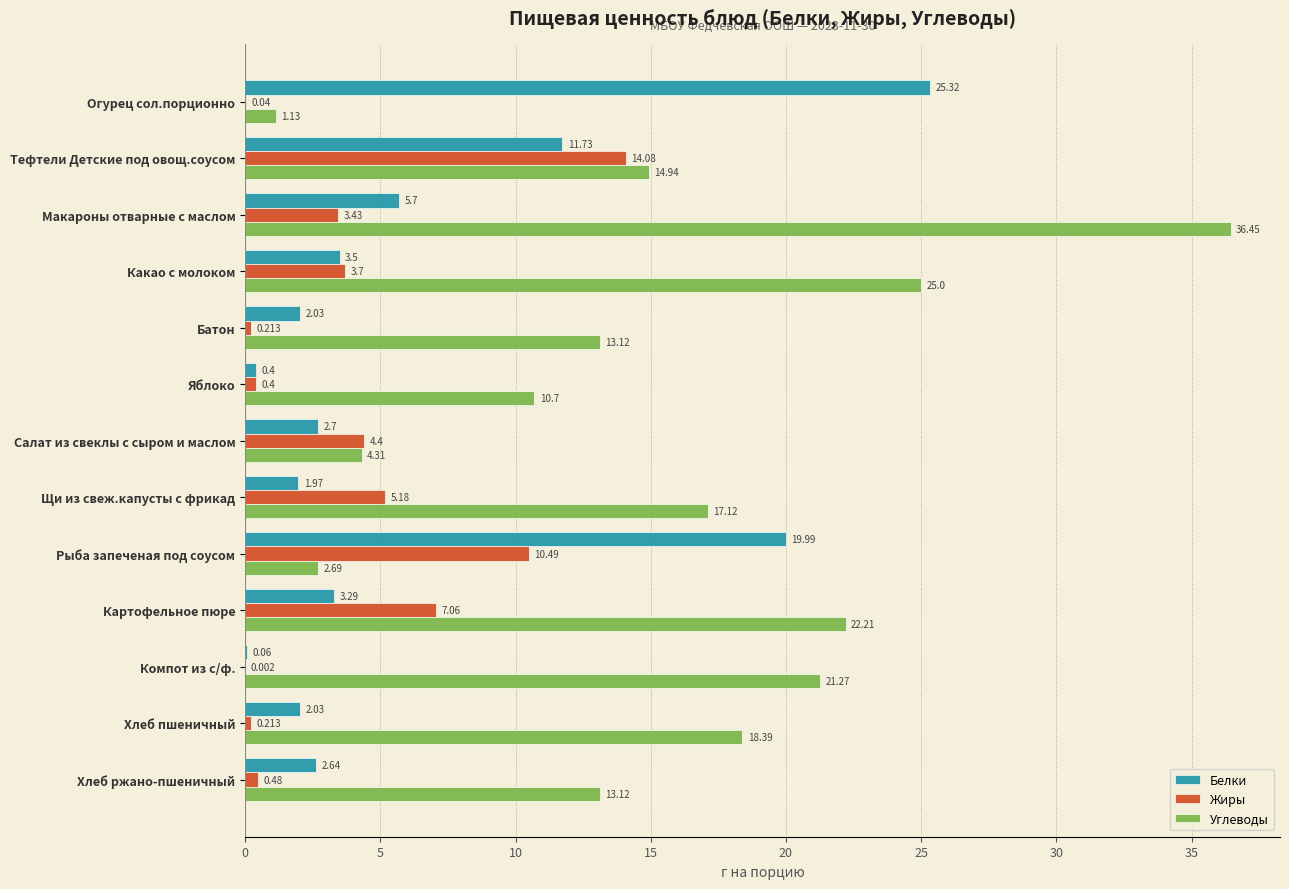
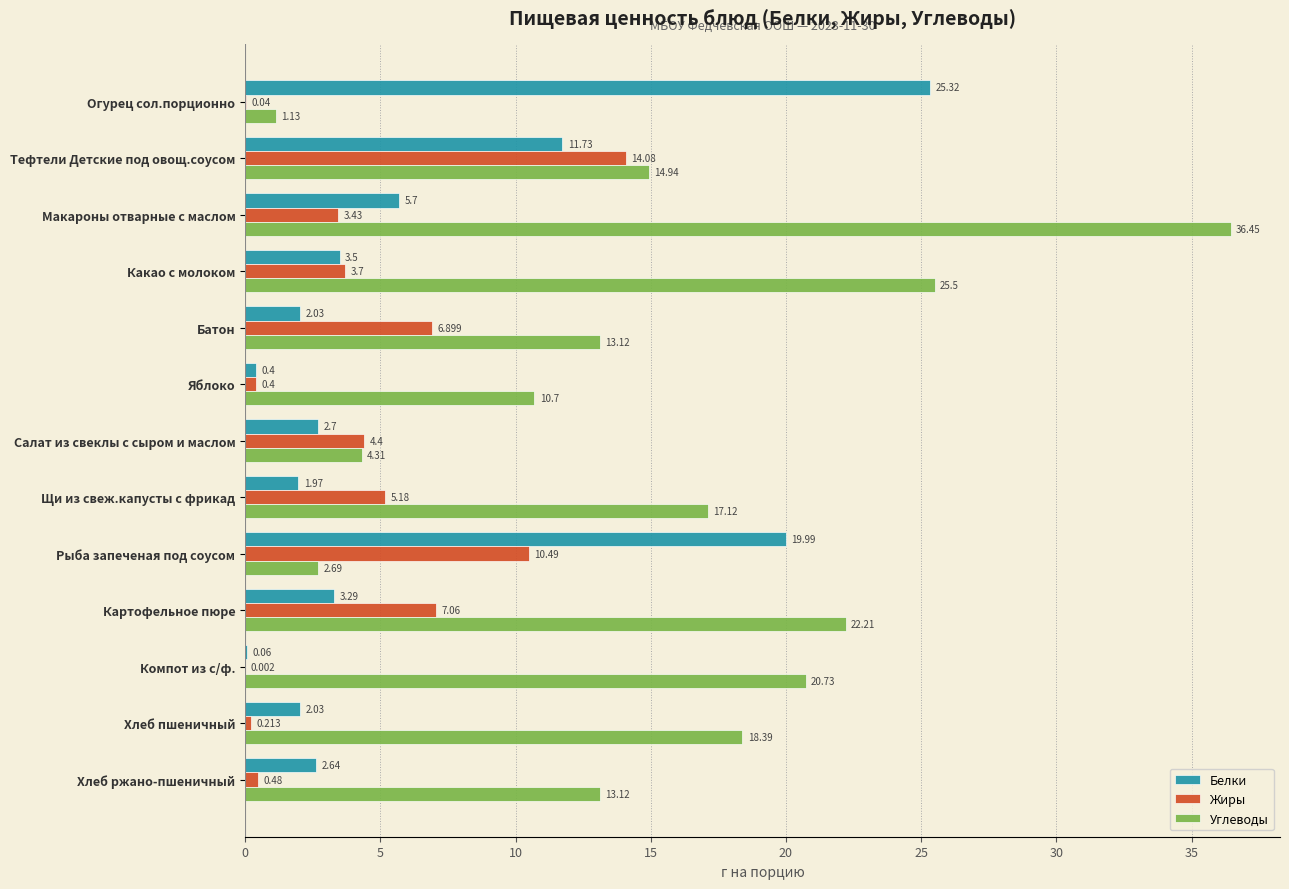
  {
    "Белки": {
      "Огурец сол.порционно": 25.32,
      "Тефтели Детские под овощ.соусом": 11.73,
      "Макароны отварные с маслом": 5.7,
      "Какао с молоком": 3.5,
      "Батон": 2.03,
      "Яблоко": 0.4,
      "Салат из свеклы с сыром и маслом": 2.7,
      "Щи из свеж.капусты с фрикад": 1.97,
      "Рыба запеченая под соусом": 19.99,
      "Картофельное пюре": 3.29,
      "Компот из с/ф.": 0.06,
      "Хлеб пшеничный": 2.03,
      "Хлеб ржано-пшеничный": 2.64
    },
    "Жиры": {
      "Огурец сол.порционно": 0.04,
      "Тефтели Детские под овощ.соусом": 14.08,
      "Макароны отварные с маслом": 3.43,
      "Какао с молоком": 3.7,
-     "Батон": 0.213,
+     "Батон": 6.899,
      "Яблоко": 0.4,
      "Салат из свеклы с сыром и маслом": 4.4,
      "Щи из свеж.капусты с фрикад": 5.18,
      "Рыба запеченая под соусом": 10.49,
      "Картофельное пюре": 7.06,
      "Компот из с/ф.": 0.002,
      "Хлеб пшеничный": 0.213,
      "Хлеб ржано-пшеничный": 0.48
    },
    "Углеводы": {
      "Огурец сол.порционно": 1.13,
      "Тефтели Детские под овощ.соусом": 14.94,
      "Макароны отварные с маслом": 36.45,
-     "Какао с молоком": 25.0,
+     "Какао с молоком": 25.5,
      "Батон": 13.12,
      "Яблоко": 10.7,
      "Салат из свеклы с сыром и маслом": 4.31,
      "Щи из свеж.капусты с фрикад": 17.12,
      "Рыба запеченая под соусом": 2.69,
      "Картофельное пюре": 22.21,
-     "Компот из с/ф.": 21.27,
+     "Компот из с/ф.": 20.73,
      "Хлеб пшеничный": 18.39,
      "Хлеб ржано-пшеничный": 13.12
    }
  }
